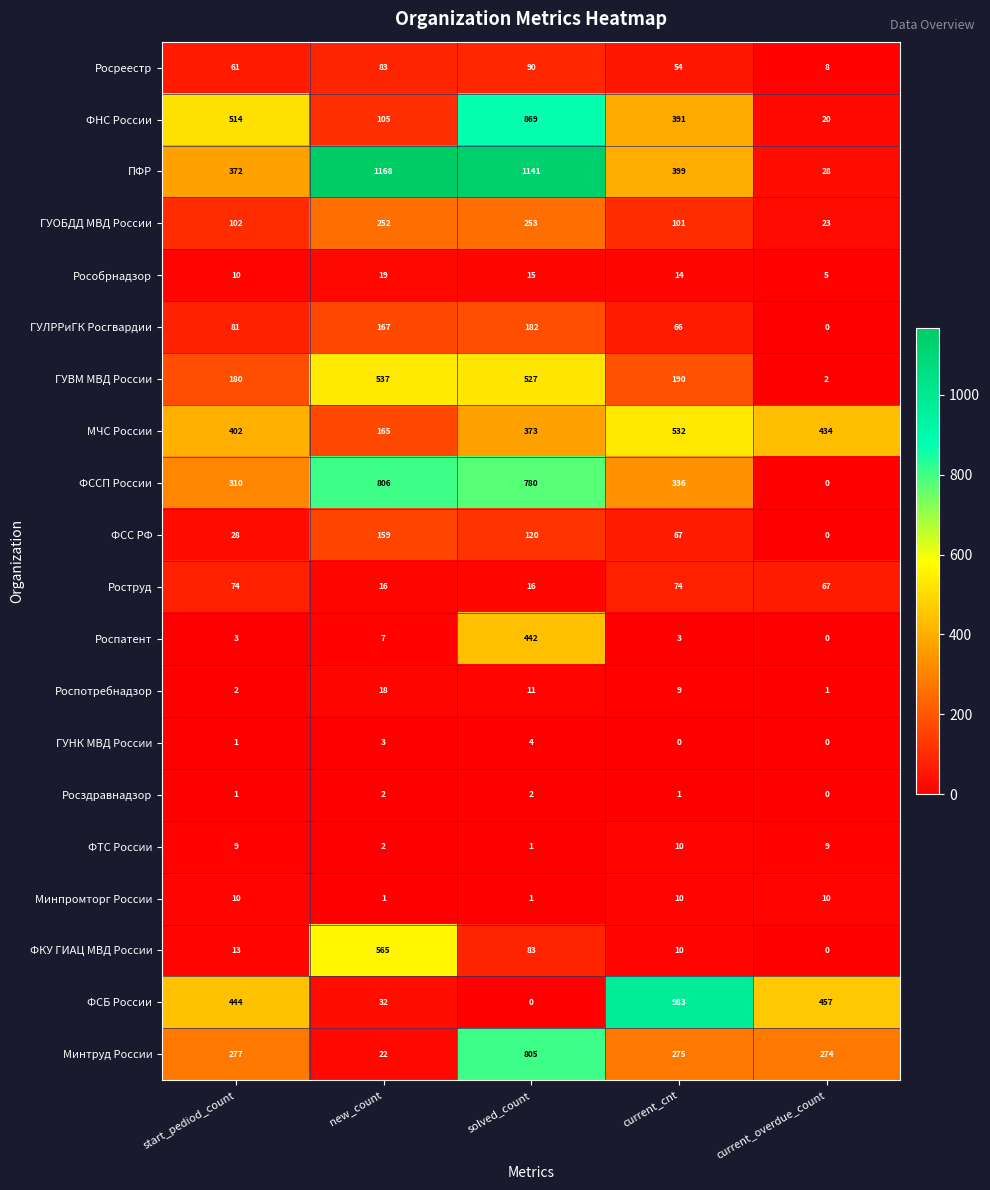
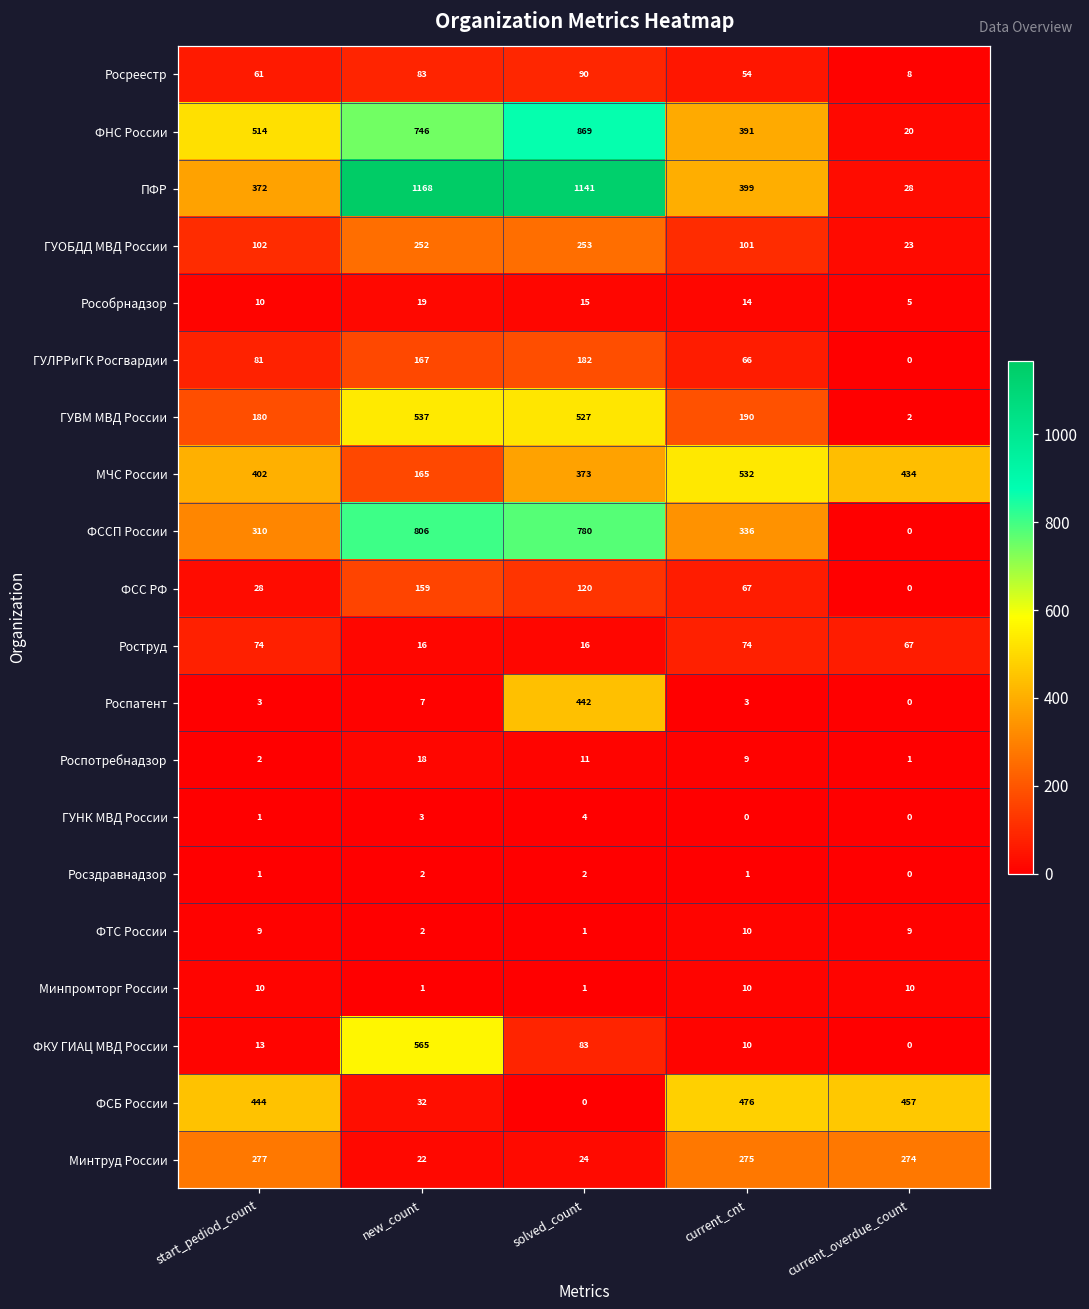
  {
    "Росреестр": {
      "start_pediod_count": 61,
      "new_count": 83,
      "solved_count": 90,
      "current_cnt": 54,
      "current_overdue_count": 8
    },
    "ФНС России": {
      "start_pediod_count": 514,
-     "new_count": 105,
+     "new_count": 746,
      "solved_count": 869,
      "current_cnt": 391,
      "current_overdue_count": 20
    },
    "ПФР": {
      "start_pediod_count": 372,
      "new_count": 1168,
      "solved_count": 1141,
      "current_cnt": 399,
      "current_overdue_count": 28
    },
    "ГУОБДД МВД России": {
      "start_pediod_count": 102,
      "new_count": 252,
      "solved_count": 253,
      "current_cnt": 101,
      "current_overdue_count": 23
    },
    "Рособрнадзор": {
      "start_pediod_count": 10,
      "new_count": 19,
      "solved_count": 15,
      "current_cnt": 14,
      "current_overdue_count": 5
    },
    "ГУЛРРиГК Росгвардии": {
      "start_pediod_count": 81,
      "new_count": 167,
      "solved_count": 182,
      "current_cnt": 66,
      "current_overdue_count": 0
    },
    "ГУВМ МВД России": {
      "start_pediod_count": 180,
      "new_count": 537,
      "solved_count": 527,
      "current_cnt": 190,
      "current_overdue_count": 2
    },
    "МЧС России": {
      "start_pediod_count": 402,
      "new_count": 165,
      "solved_count": 373,
      "current_cnt": 532,
      "current_overdue_count": 434
    },
    "ФССП России": {
      "start_pediod_count": 310,
      "new_count": 806,
      "solved_count": 780,
      "current_cnt": 336,
      "current_overdue_count": 0
    },
    "ФСС РФ": {
      "start_pediod_count": 28,
      "new_count": 159,
      "solved_count": 120,
      "current_cnt": 67,
      "current_overdue_count": 0
    },
    "Роструд": {
      "start_pediod_count": 74,
      "new_count": 16,
      "solved_count": 16,
      "current_cnt": 74,
      "current_overdue_count": 67
    },
    "Роспатент": {
      "start_pediod_count": 3,
      "new_count": 7,
      "solved_count": 442,
      "current_cnt": 3,
      "current_overdue_count": 0
    },
    "Роспотребнадзор": {
      "start_pediod_count": 2,
      "new_count": 18,
      "solved_count": 11,
      "current_cnt": 9,
      "current_overdue_count": 1
    },
    "ГУНК МВД России": {
      "start_pediod_count": 1,
      "new_count": 3,
      "solved_count": 4,
      "current_cnt": 0,
      "current_overdue_count": 0
    },
    "Росздравнадзор": {
      "start_pediod_count": 1,
      "new_count": 2,
      "solved_count": 2,
      "current_cnt": 1,
      "current_overdue_count": 0
    },
    "ФТС России": {
      "start_pediod_count": 9,
      "new_count": 2,
      "solved_count": 1,
      "current_cnt": 10,
      "current_overdue_count": 9
    },
    "Минпромторг России": {
      "start_pediod_count": 10,
      "new_count": 1,
      "solved_count": 1,
      "current_cnt": 10,
      "current_overdue_count": 10
    },
    "ФКУ ГИАЦ МВД России": {
      "start_pediod_count": 13,
      "new_count": 565,
      "solved_count": 83,
      "current_cnt": 10,
      "current_overdue_count": 0
    },
    "ФСБ России": {
      "start_pediod_count": 444,
      "new_count": 32,
      "solved_count": 0,
-     "current_cnt": 983,
+     "current_cnt": 476,
      "current_overdue_count": 457
    },
    "Минтруд России": {
      "start_pediod_count": 277,
      "new_count": 22,
-     "solved_count": 805,
+     "solved_count": 24,
      "current_cnt": 275,
      "current_overdue_count": 274
    }
  }
